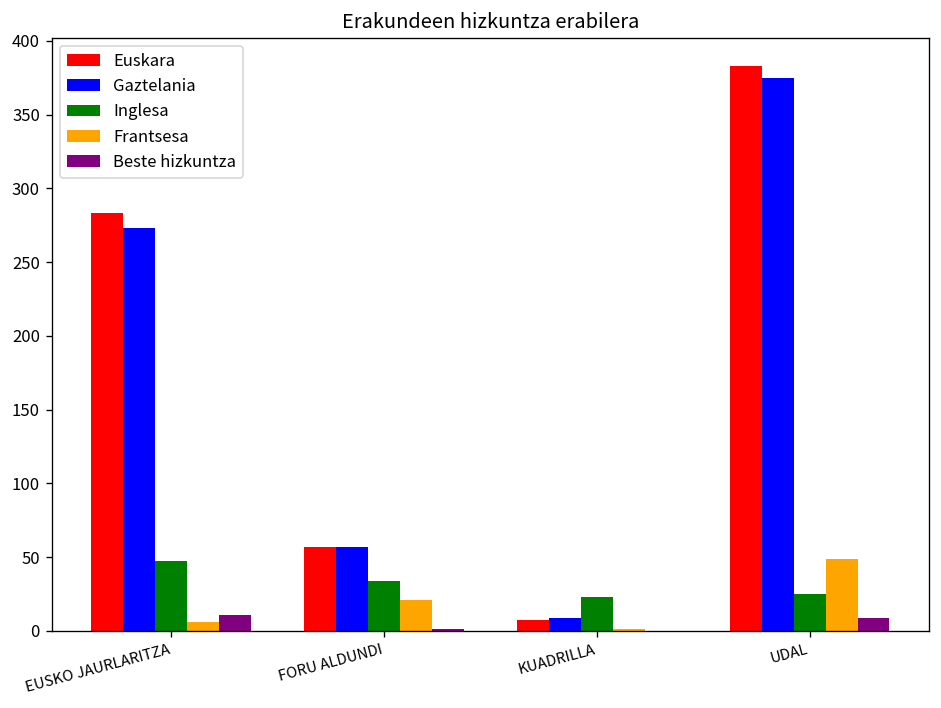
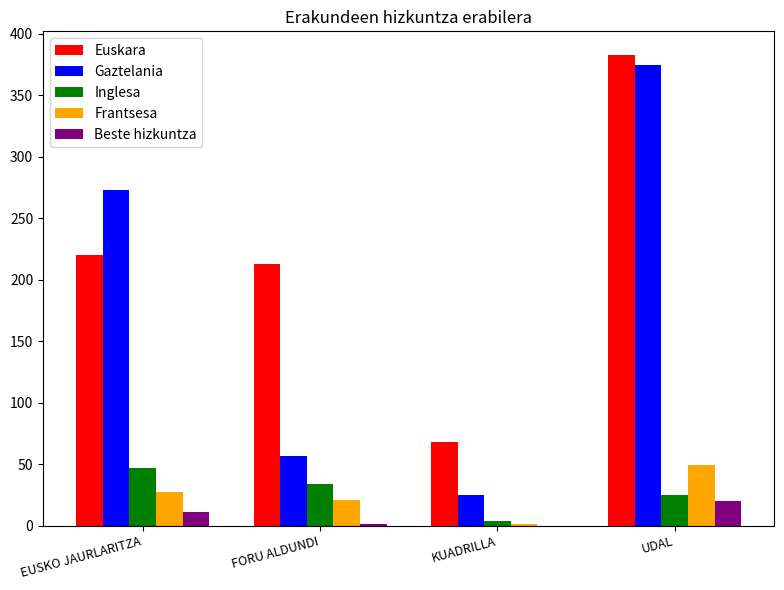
  {
    "Euskara": {
-     "EUSKO JAURLARITZA": 283,
-     "FORU ALDUNDI": 57,
-     "KUADRILLA": 7,
+     "EUSKO JAURLARITZA": 220,
+     "FORU ALDUNDI": 213,
+     "KUADRILLA": 68,
      "UDAL": 383
    },
    "Gaztelania": {
      "EUSKO JAURLARITZA": 273,
      "FORU ALDUNDI": 57,
-     "KUADRILLA": 9,
+     "KUADRILLA": 25,
      "UDAL": 375
    },
    "Inglesa": {
      "EUSKO JAURLARITZA": 47,
      "FORU ALDUNDI": 34,
-     "KUADRILLA": 23,
+     "KUADRILLA": 4,
      "UDAL": 25
    },
    "Frantsesa": {
-     "EUSKO JAURLARITZA": 6,
+     "EUSKO JAURLARITZA": 27,
      "FORU ALDUNDI": 21,
      "UDAL": 49
    },
    "Beste hizkuntza": {
      "EUSKO JAURLARITZA": 11,
      "KUADRILLA": 0,
-     "UDAL": 9
+     "UDAL": 20
    }
  }
